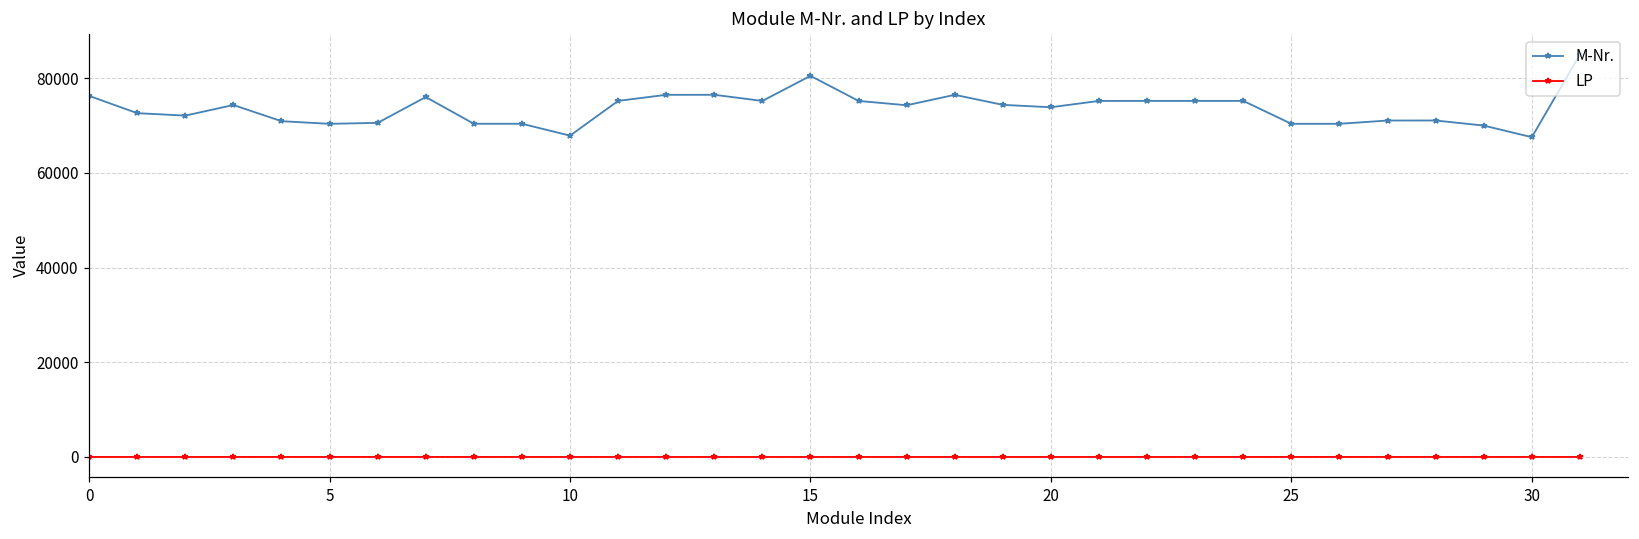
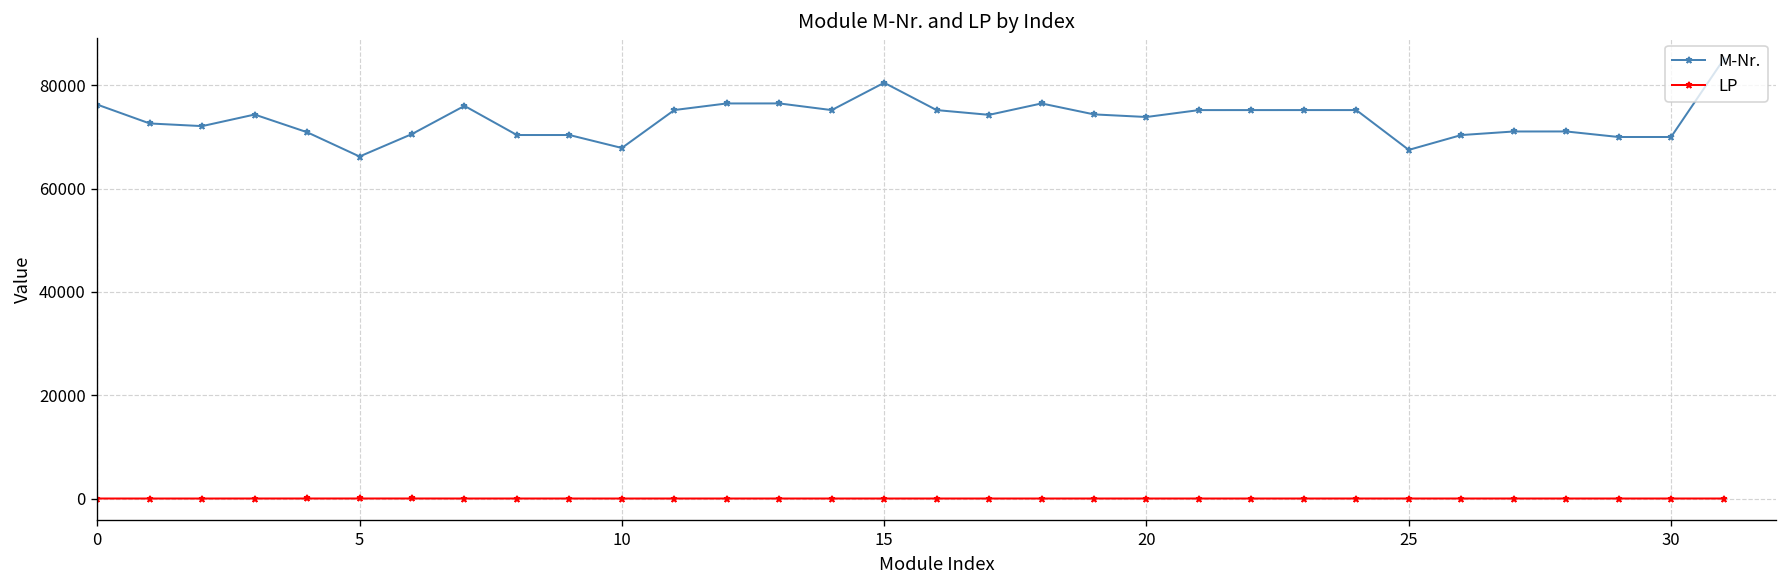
  {
    "M-Nr.": {
      "0": 76000,
-     "5": 70000,
+     "5": 66000,
      "10": 68000,
      "15": 81000,
      "20": 74000,
-     "25": 70000,
-     "30": 68000
+     "25": 68000,
+     "30": 70000
    },
    "LP": {
      "0": 0,
      "5": 0,
      "10": 0,
      "15": 0,
      "20": 0,
      "25": 0,
      "30": 0
    }
  }
